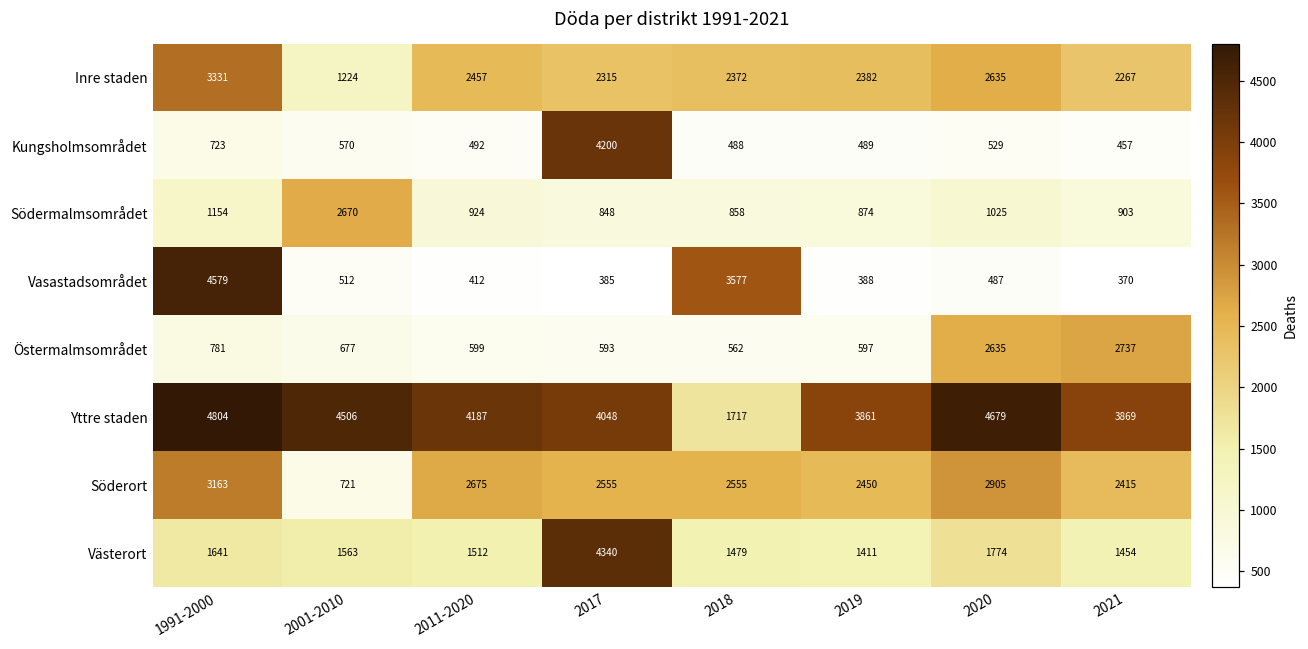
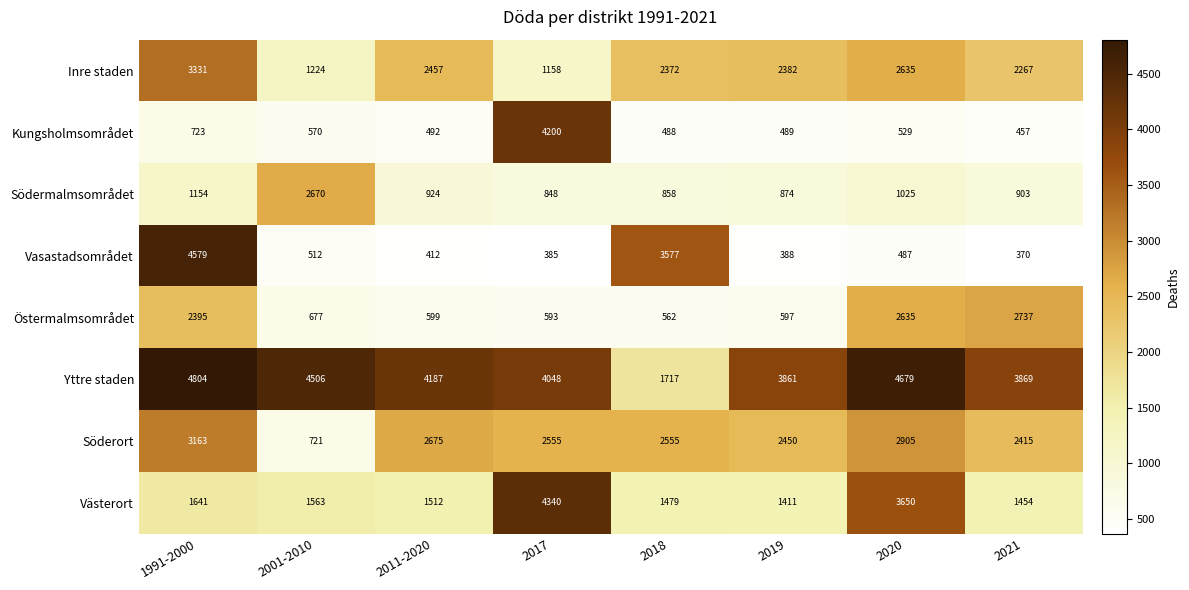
  {
    "Inre staden": {
      "1991-2000": 3331,
      "2001-2010": 1224,
      "2011-2020": 2457,
-     "2017": 2315,
+     "2017": 1158,
      "2018": 2372,
      "2019": 2382,
      "2020": 2635,
      "2021": 2267
    },
    "Kungsholmsområdet": {
      "1991-2000": 723,
      "2001-2010": 570,
      "2011-2020": 492,
      "2017": 4200,
      "2018": 488,
      "2019": 489,
      "2020": 529,
      "2021": 457
    },
    "Södermalmsområdet": {
      "1991-2000": 1154,
      "2001-2010": 2670,
      "2011-2020": 924,
      "2017": 848,
      "2018": 858,
      "2019": 874,
      "2020": 1025,
      "2021": 903
    },
    "Vasastadsområdet": {
      "1991-2000": 4579,
      "2001-2010": 512,
      "2011-2020": 412,
      "2017": 385,
      "2018": 3577,
      "2019": 388,
      "2020": 487,
      "2021": 370
    },
    "Östermalmsområdet": {
-     "1991-2000": 781,
+     "1991-2000": 2395,
      "2001-2010": 677,
      "2011-2020": 599,
      "2017": 593,
      "2018": 562,
      "2019": 597,
      "2020": 2635,
      "2021": 2737
    },
    "Yttre staden": {
      "1991-2000": 4804,
      "2001-2010": 4506,
      "2011-2020": 4187,
      "2017": 4048,
      "2018": 1717,
      "2019": 3861,
      "2020": 4679,
      "2021": 3869
    },
    "Söderort": {
      "1991-2000": 3163,
      "2001-2010": 721,
      "2011-2020": 2675,
      "2017": 2555,
      "2018": 2555,
      "2019": 2450,
      "2020": 2905,
      "2021": 2415
    },
    "Västerort": {
      "1991-2000": 1641,
      "2001-2010": 1563,
      "2011-2020": 1512,
      "2017": 4340,
      "2018": 1479,
      "2019": 1411,
-     "2020": 1774,
+     "2020": 3650,
      "2021": 1454
    }
  }
